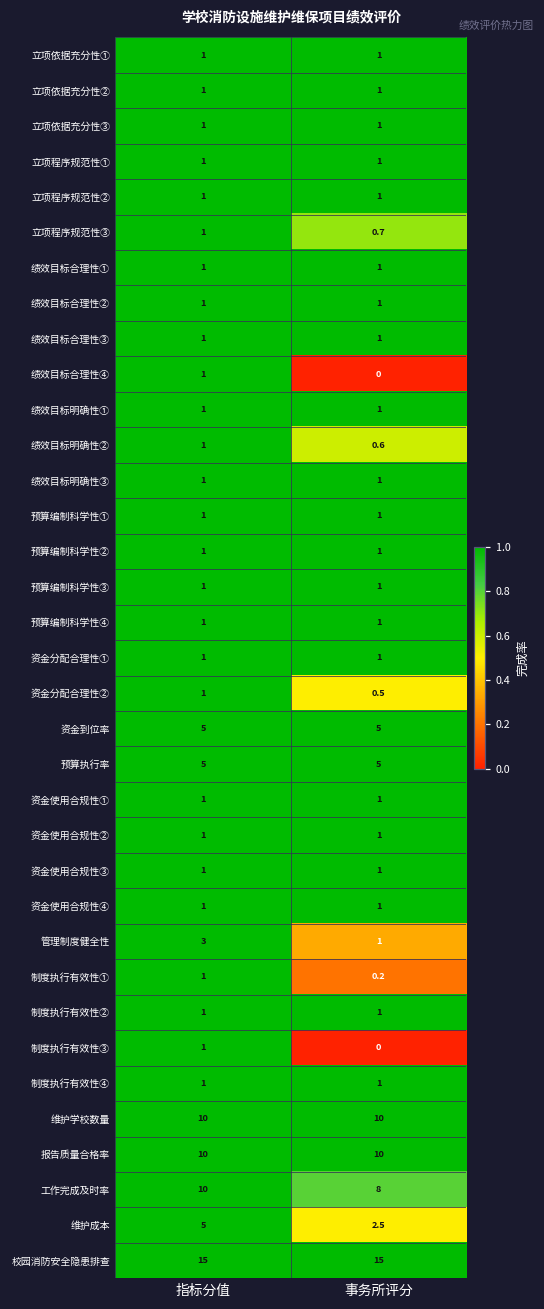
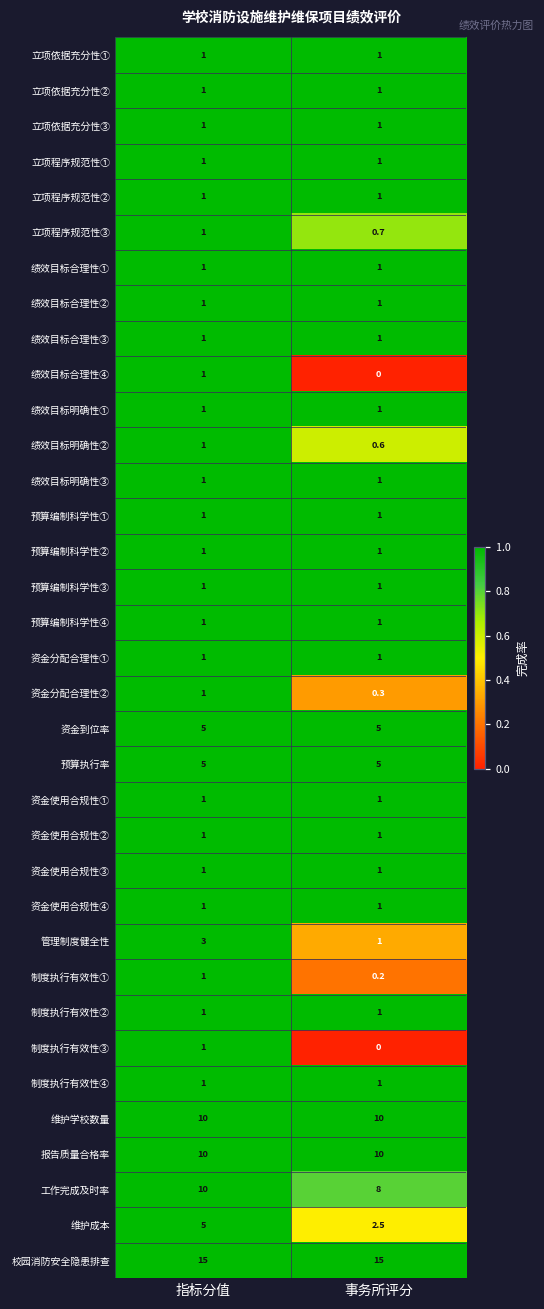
  {
    "立项依据充分性①": {
      "指标分值": 1,
      "事务所评分": 1
    },
    "立项依据充分性②": {
      "指标分值": 1,
      "事务所评分": 1
    },
    "立项依据充分性③": {
      "指标分值": 1,
      "事务所评分": 1
    },
    "立项程序规范性①": {
      "指标分值": 1,
      "事务所评分": 1
    },
    "立项程序规范性②": {
      "指标分值": 1,
      "事务所评分": 1
    },
    "立项程序规范性③": {
      "指标分值": 1,
      "事务所评分": 0.7
    },
    "绩效目标合理性①": {
      "指标分值": 1,
      "事务所评分": 1
    },
    "绩效目标合理性②": {
      "指标分值": 1,
      "事务所评分": 1
    },
    "绩效目标合理性③": {
      "指标分值": 1,
      "事务所评分": 1
    },
    "绩效目标合理性④": {
      "指标分值": 1,
      "事务所评分": 0
    },
    "绩效目标明确性①": {
      "指标分值": 1,
      "事务所评分": 1
    },
    "绩效目标明确性②": {
      "指标分值": 1,
      "事务所评分": 0.6
    },
    "绩效目标明确性③": {
      "指标分值": 1,
      "事务所评分": 1
    },
    "预算编制科学性①": {
      "指标分值": 1,
      "事务所评分": 1
    },
    "预算编制科学性②": {
      "指标分值": 1,
      "事务所评分": 1
    },
    "预算编制科学性③": {
      "指标分值": 1,
      "事务所评分": 1
    },
    "预算编制科学性④": {
      "指标分值": 1,
      "事务所评分": 1
    },
    "资金分配合理性①": {
      "指标分值": 1,
      "事务所评分": 1
    },
    "资金分配合理性②": {
      "指标分值": 1,
-     "事务所评分": 0.5
+     "事务所评分": 0.3
    },
    "资金到位率": {
      "指标分值": 5,
      "事务所评分": 5
    },
    "预算执行率": {
      "指标分值": 5,
      "事务所评分": 5
    },
    "资金使用合规性①": {
      "指标分值": 1,
      "事务所评分": 1
    },
    "资金使用合规性②": {
      "指标分值": 1,
      "事务所评分": 1
    },
    "资金使用合规性③": {
      "指标分值": 1,
      "事务所评分": 1
    },
    "资金使用合规性④": {
      "指标分值": 1,
      "事务所评分": 1
    },
    "管理制度健全性": {
      "指标分值": 3,
      "事务所评分": 1
    },
    "制度执行有效性①": {
      "指标分值": 1,
      "事务所评分": 0.2
    },
    "制度执行有效性②": {
      "指标分值": 1,
      "事务所评分": 1
    },
    "制度执行有效性③": {
      "指标分值": 1,
      "事务所评分": 0
    },
    "制度执行有效性④": {
      "指标分值": 1,
      "事务所评分": 1
    },
    "维护学校数量": {
      "指标分值": 10,
      "事务所评分": 10
    },
    "报告质量合格率": {
      "指标分值": 10,
      "事务所评分": 10
    },
    "工作完成及时率": {
      "指标分值": 10,
      "事务所评分": 8
    },
    "维护成本": {
      "指标分值": 5,
      "事务所评分": 2.5
    },
    "校园消防安全隐患排查": {
      "指标分值": 15,
      "事务所评分": 15
    }
  }
